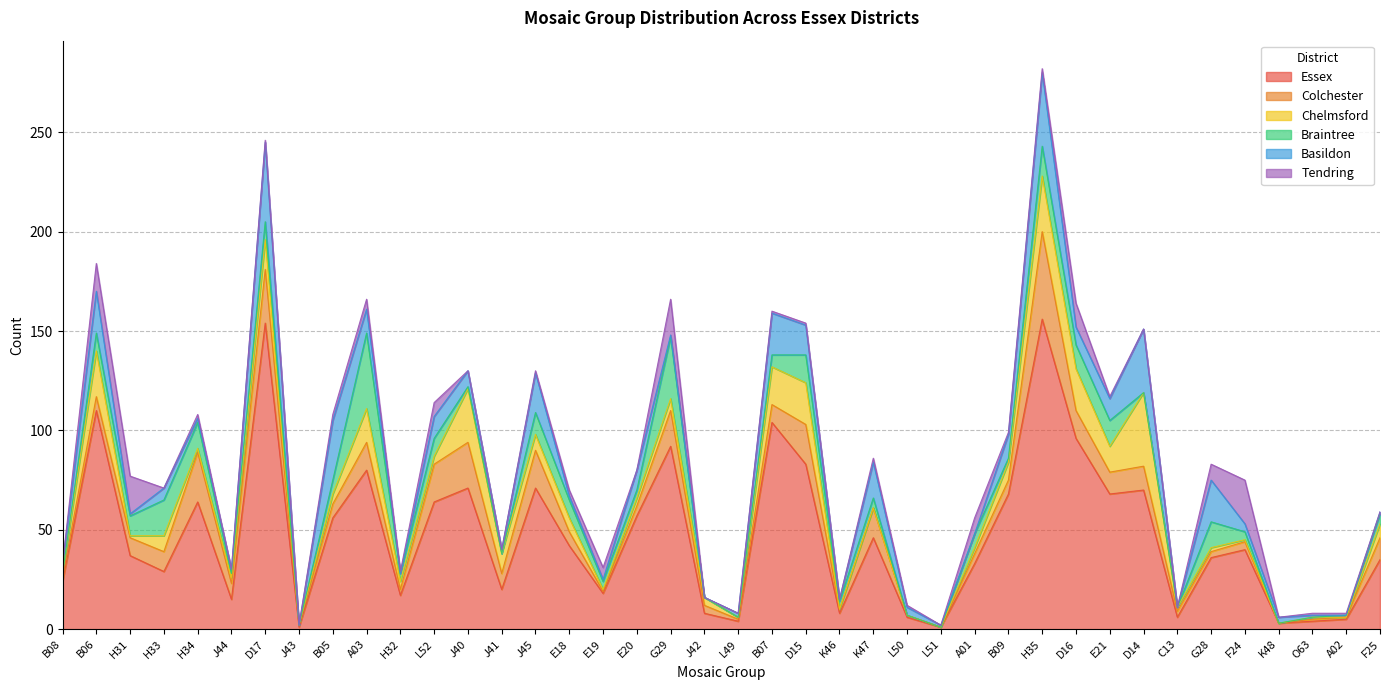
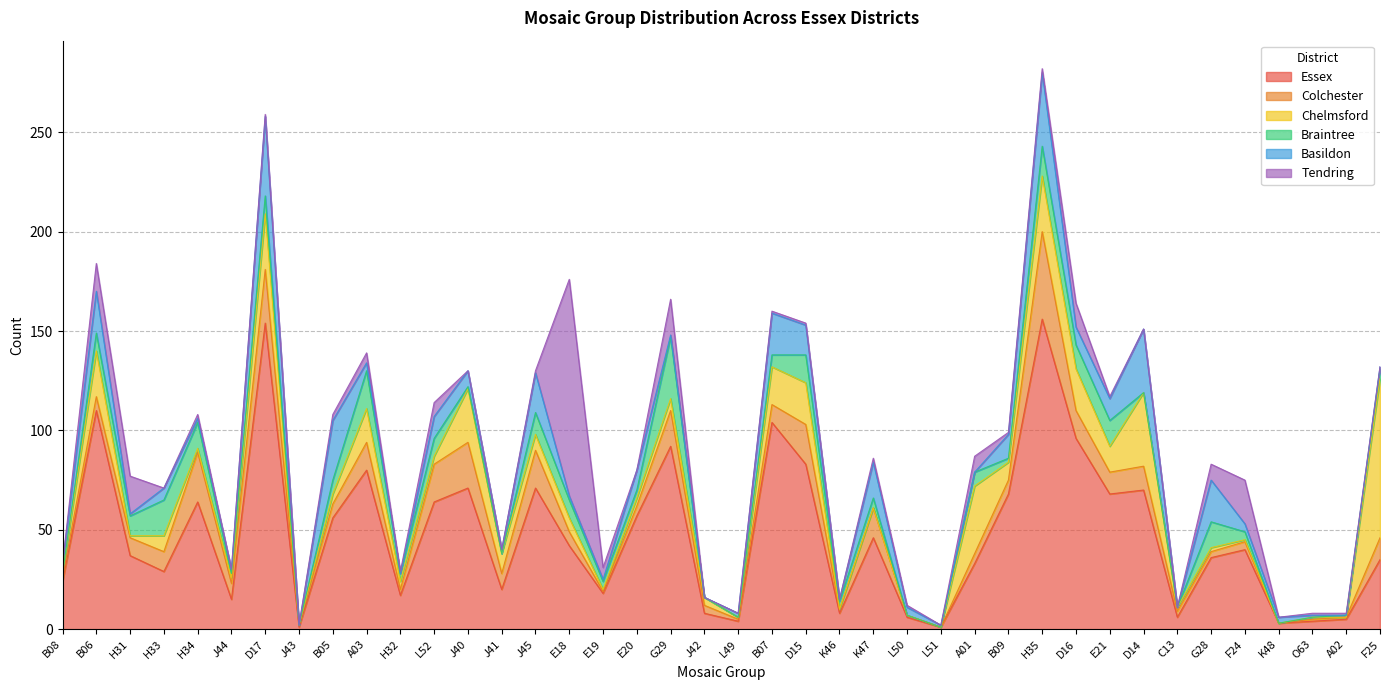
  {
    "Chelmsford": {
      "B06": 23,
      "H33": 8,
      "H34": 2,
      "J44": 3,
-     "D17": 15,
+     "D17": 28,
      "B05": 5,
      "A03": 17,
      "H32": 4,
      "L52": 4,
      "J45": 8,
      "E18": 7,
      "E20": 4,
      "G29": 6,
      "B07": 19,
      "D15": 21,
-     "A01": 3,
+     "A01": 34,
      "B09": 9,
      "H35": 28,
      "D16": 21,
      "E21": 13,
      "G28": 2,
-     "F25": 7
+     "F25": 80
    },
    "Braintree": {
      "B06": 9,
      "H33": 18,
      "H34": 13,
      "J44": 2,
      "D17": 9,
      "B05": 7,
-     "A03": 38,
+     "A03": 19,
      "L52": 9,
      "J45": 11,
      "E18": 9,
      "E20": 4,
      "B07": 6,
      "D15": 14,
      "K47": 5,
      "B09": 2,
      "H35": 15,
      "D16": 12,
      "E21": 13,
      "G28": 13,
      "F24": 4
    },
    "Basildon": {
      "B06": 21,
      "H34": 2,
      "B05": 30,
-     "A03": 12,
+     "A03": 4,
      "L52": 11,
      "E18": 2,
      "K47": 18,
      "H35": 37,
      "D16": 9,
      "G28": 21,
      "F24": 4
    },
    "Tendring": {
      "B06": 14,
      "H31": 19,
      "H34": 2,
      "B05": 3,
      "A03": 5,
      "L52": 7,
-     "E18": 3,
+     "E18": 109,
      "E19": 6,
      "G29": 18,
      "K47": 2,
      "A01": 8,
      "H35": 2,
      "D16": 12,
      "G28": 8,
      "F24": 22
    }
  }
